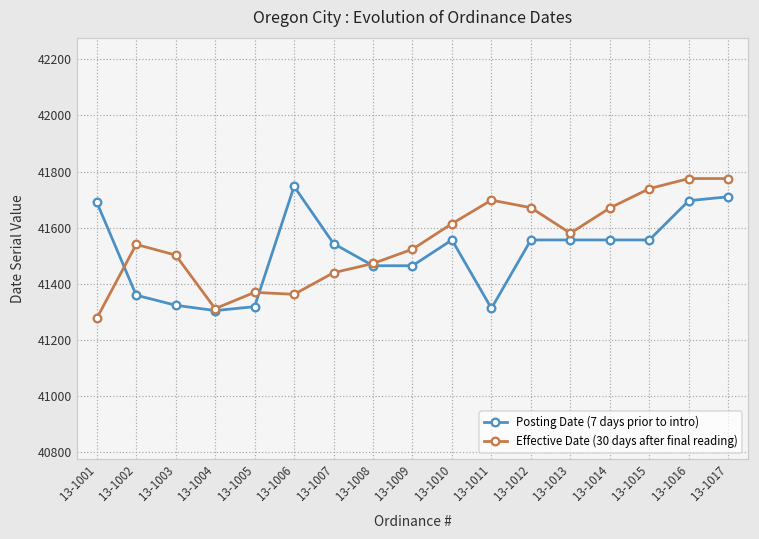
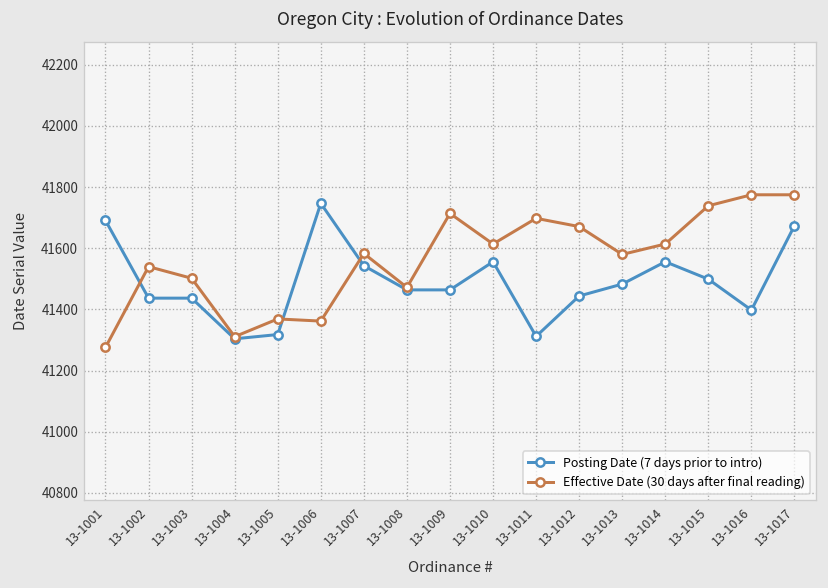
  {
    "Posting Date (7 days prior to intro)": {
      "13-1001": 41690,
-     "13-1002": 41360,
-     "13-1003": 41320,
+     "13-1002": 41440,
+     "13-1003": 41440,
      "13-1005": 41320,
      "13-1006": 41750,
      "13-1007": 41540,
      "13-1009": 41460,
      "13-1010": 41560,
      "13-1011": 41310,
-     "13-1012": 41560,
-     "13-1013": 41560,
+     "13-1012": 41440,
+     "13-1013": 41480,
      "13-1014": 41560,
-     "13-1015": 41560,
-     "13-1016": 41700,
-     "13-1017": 41710
+     "13-1015": 41500,
+     "13-1016": 41400,
+     "13-1017": 41670
    },
    "Effective Date (30 days after final reading)": {
      "13-1001": 41280,
      "13-1002": 41540,
      "13-1003": 41500,
      "13-1005": 41370,
      "13-1006": 41360,
-     "13-1007": 41440,
-     "13-1009": 41520,
+     "13-1007": 41580,
+     "13-1009": 41710,
      "13-1010": 41610,
      "13-1011": 41700,
      "13-1012": 41670,
      "13-1013": 41580,
-     "13-1014": 41670,
+     "13-1014": 41610,
      "13-1015": 41740,
      "13-1016": 41780,
      "13-1017": 41780
    }
  }
